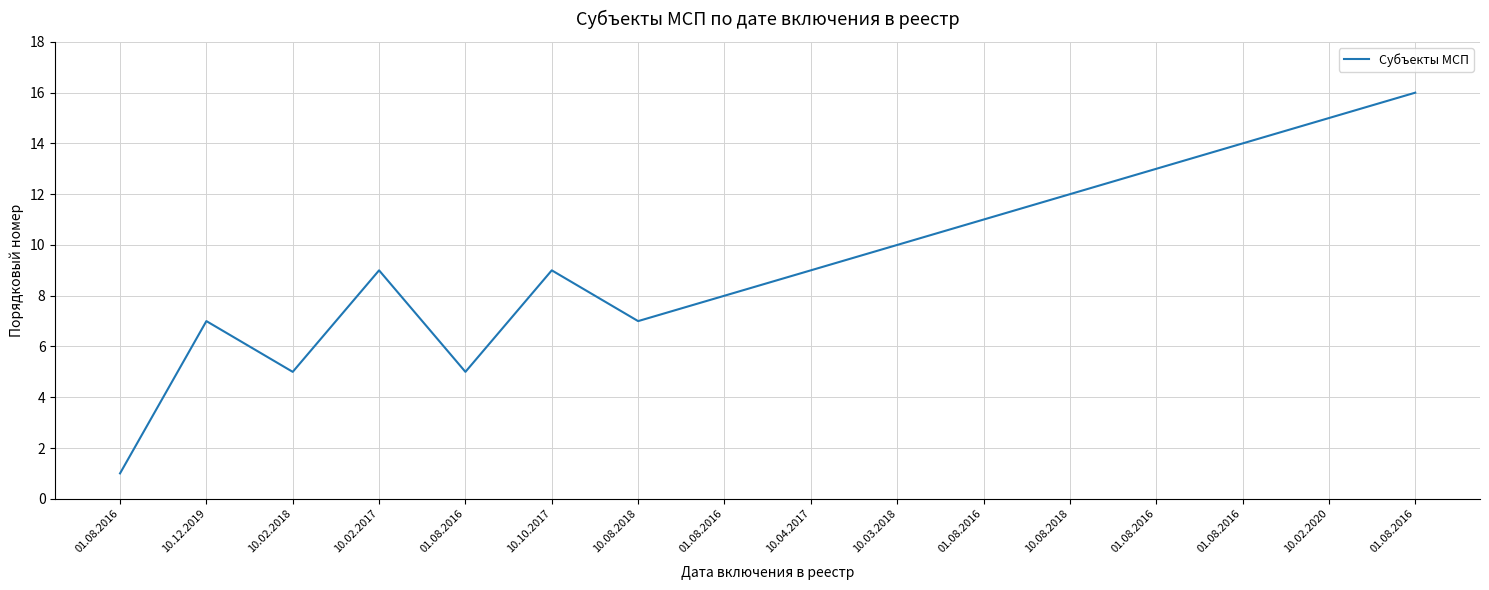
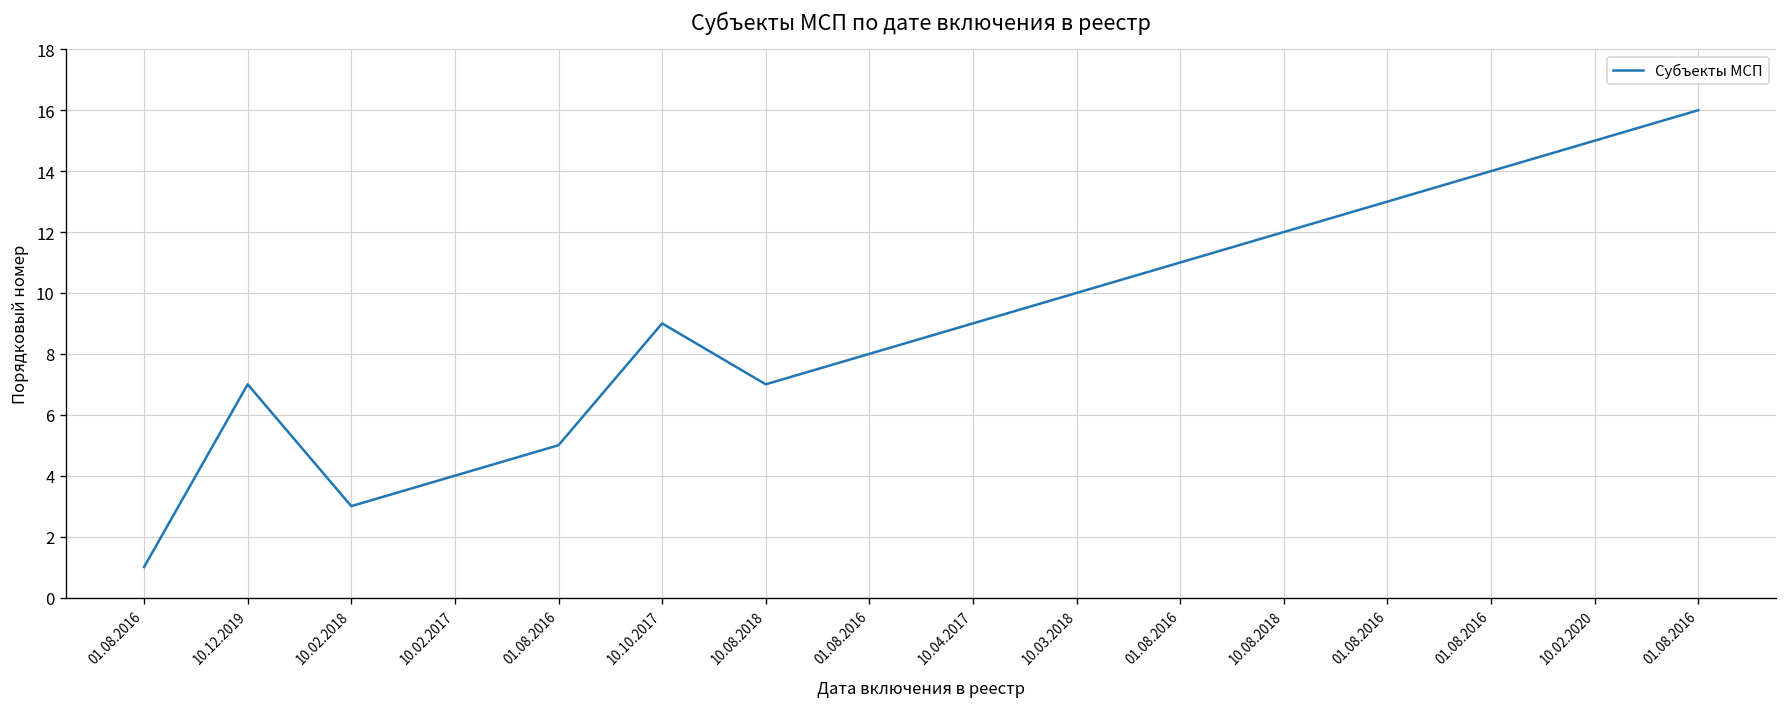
  {
    "10.12.2019": 7,
-   "10.02.2018": 5,
-   "10.02.2017": 9,
+   "10.02.2018": 3,
+   "10.02.2017": 4,
    "10.10.2017": 9,
    "10.04.2017": 9,
    "10.03.2018": 10,
    "10.02.2020": 15
  }
